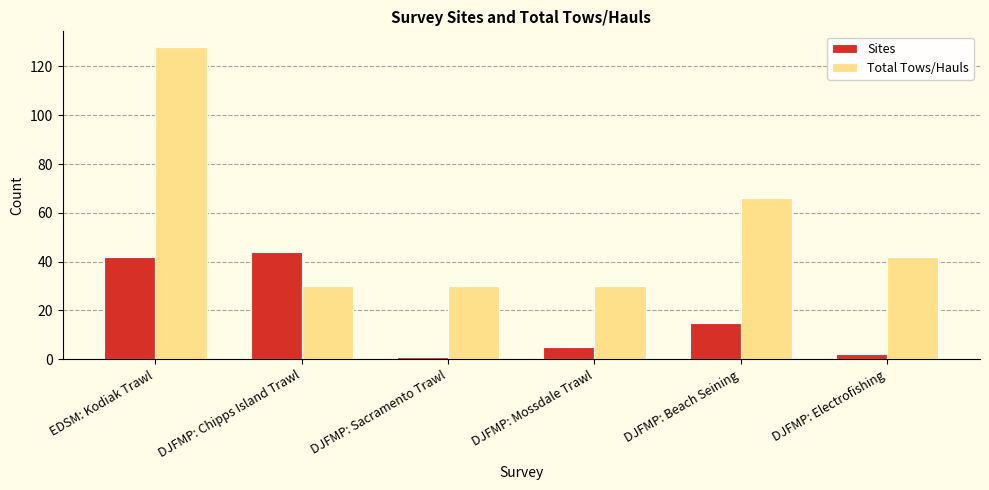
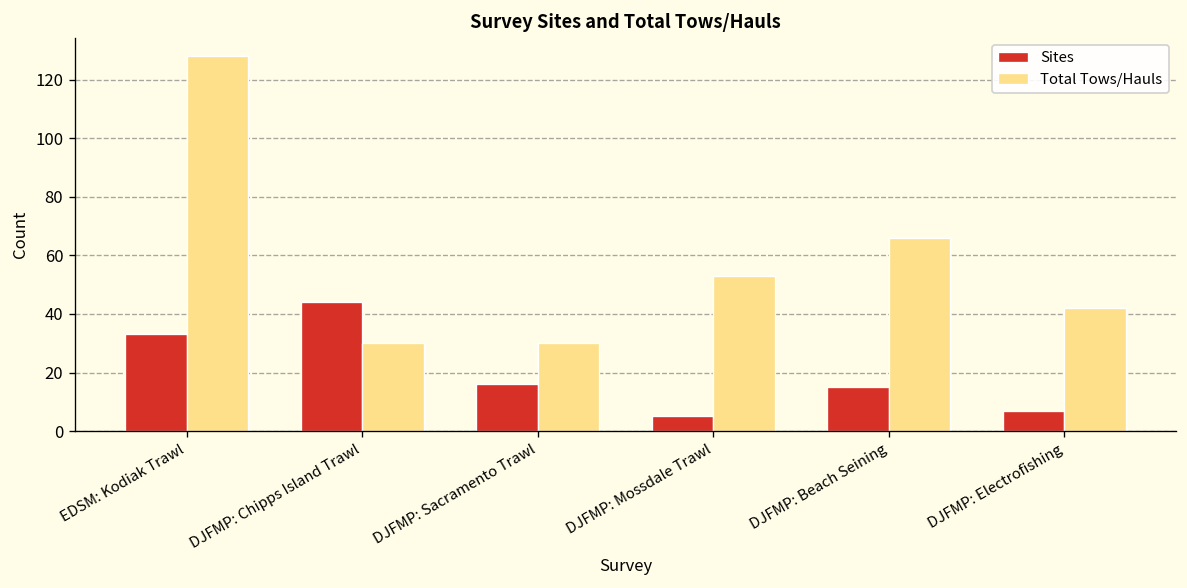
  {
    "Sites": {
-     "EDSM: Kodiak Trawl": 42,
+     "EDSM: Kodiak Trawl": 33,
      "DJFMP: Chipps Island Trawl": 44,
-     "DJFMP: Sacramento Trawl": 1,
+     "DJFMP: Sacramento Trawl": 16,
      "DJFMP: Mossdale Trawl": 5,
      "DJFMP: Beach Seining": 15,
-     "DJFMP: Electrofishing": 2
+     "DJFMP: Electrofishing": 7
    },
    "Total Tows/Hauls": {
      "EDSM: Kodiak Trawl": 128,
      "DJFMP: Chipps Island Trawl": 30,
      "DJFMP: Sacramento Trawl": 30,
-     "DJFMP: Mossdale Trawl": 30,
+     "DJFMP: Mossdale Trawl": 53,
      "DJFMP: Beach Seining": 66,
      "DJFMP: Electrofishing": 42
    }
  }
